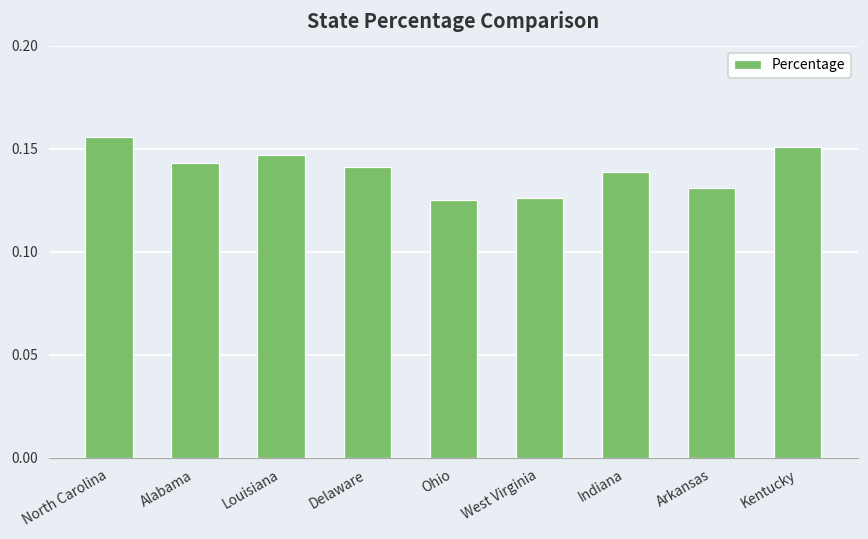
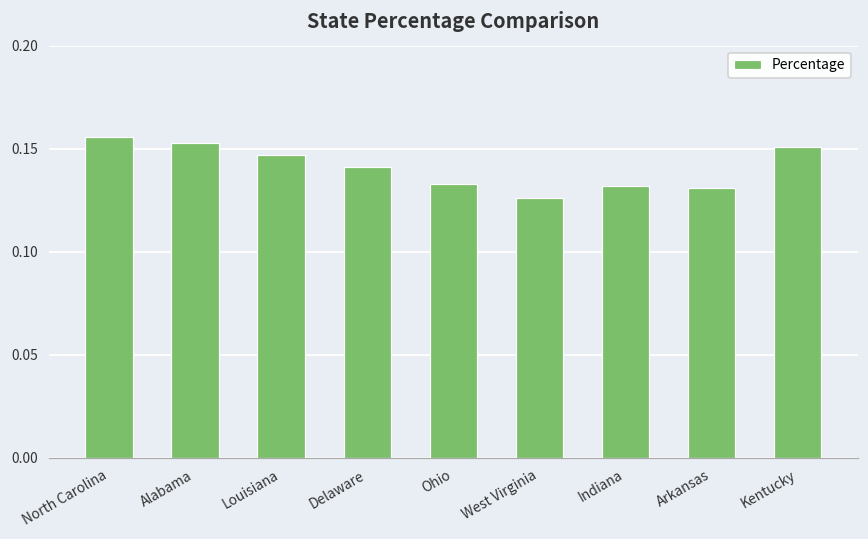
  {
    "North Carolina": 0.156,
-   "Alabama": 0.143,
+   "Alabama": 0.153,
    "Louisiana": 0.147,
    "Delaware": 0.141,
-   "Ohio": 0.125,
+   "Ohio": 0.133,
    "West Virginia": 0.126,
-   "Indiana": 0.139,
+   "Indiana": 0.132,
    "Arkansas": 0.131,
    "Kentucky": 0.151
  }
